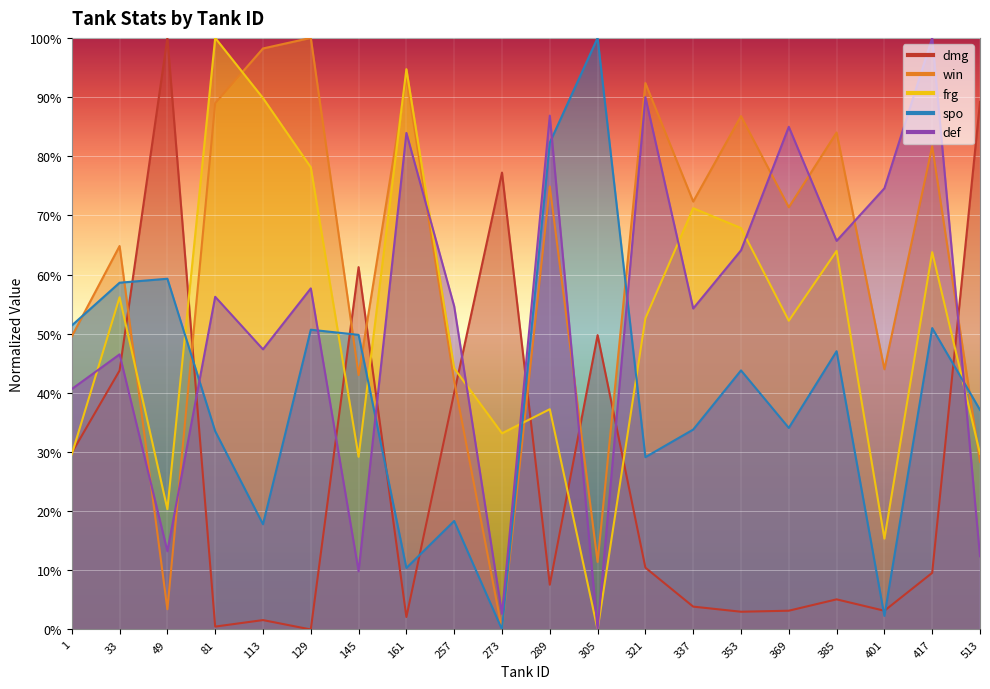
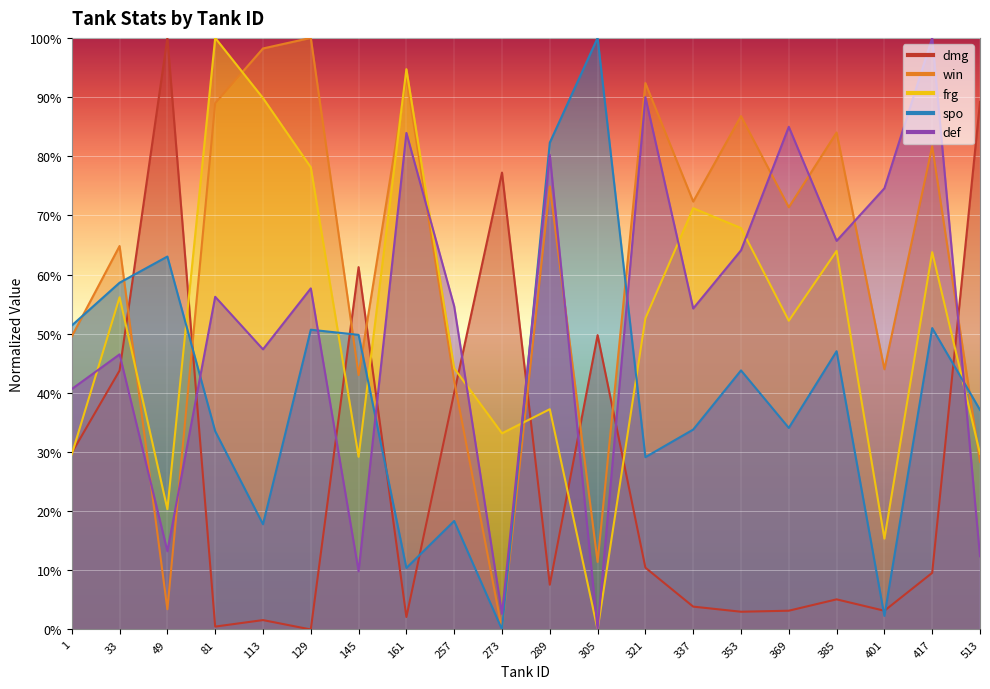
  {
    "spo": {
      "1": "51%",
      "33": "59%",
-     "49": "59%",
+     "49": "63%",
      "81": "34%",
      "113": "18%",
      "129": "51%",
      "145": "50%",
      "161": "10%",
      "257": "18%",
      "289": "82%",
      "305": "100%",
      "321": "29%",
      "337": "34%",
      "353": "44%",
      "369": "34%",
      "385": "47%",
      "401": "2%",
      "417": "51%",
      "513": "37%"
    },
    "def": {
      "1": "41%",
      "33": "47%",
      "49": "13%",
      "81": "56%",
      "113": "47%",
      "129": "58%",
      "145": "10%",
      "161": "84%",
      "257": "55%",
      "273": "3%",
-     "289": "87%",
+     "289": "80%",
      "321": "90%",
      "337": "54%",
      "353": "64%",
      "369": "85%",
      "385": "66%",
      "401": "75%",
      "417": "100%",
      "513": "12%"
    }
  }
